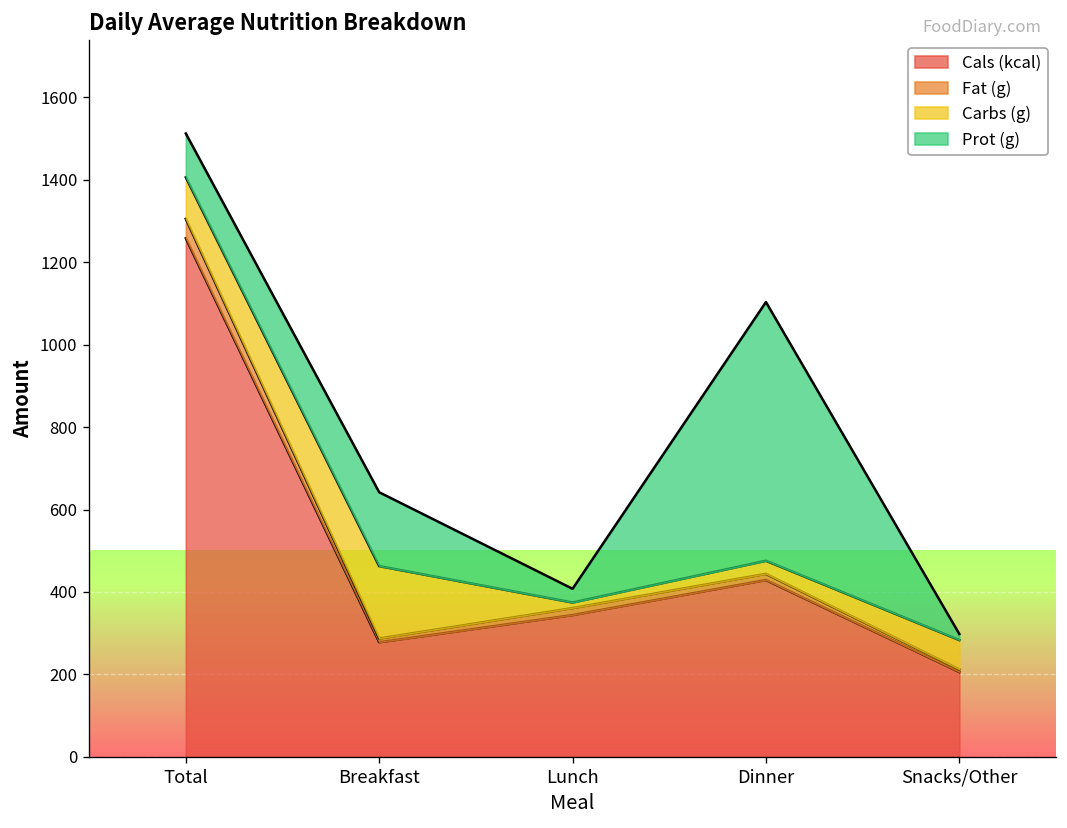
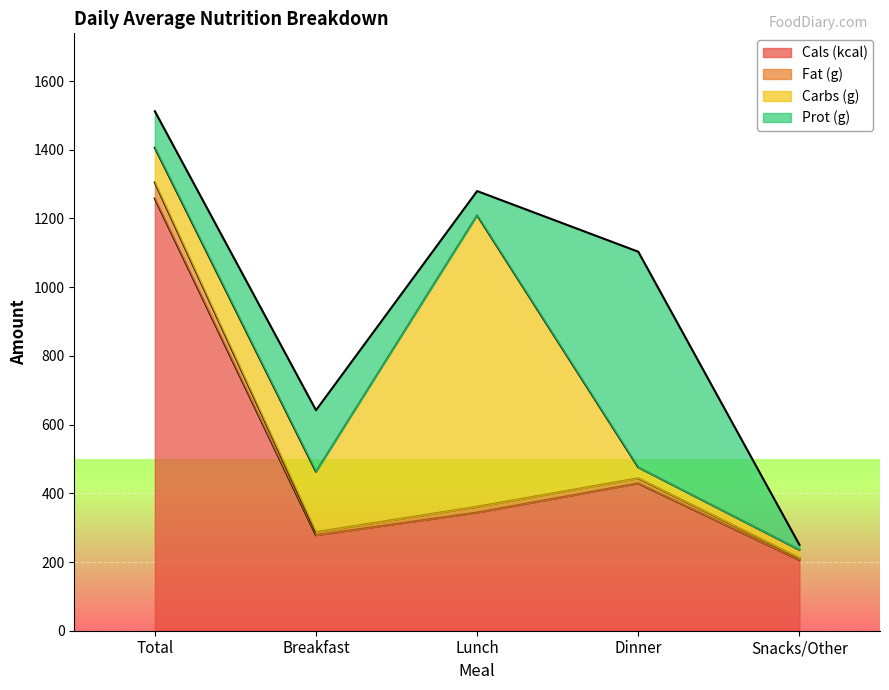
  {
    "Carbs (g)": {
      "Total": 100,
      "Breakfast": 180,
-     "Lunch": 10,
+     "Lunch": 850,
      "Dinner": 30,
-     "Snacks/Other": 70
+     "Snacks/Other": 20
    },
    "Prot (g)": {
      "Total": 110,
      "Breakfast": 180,
-     "Lunch": 30,
+     "Lunch": 70,
      "Dinner": 630,
      "Snacks/Other": 10
    }
  }
